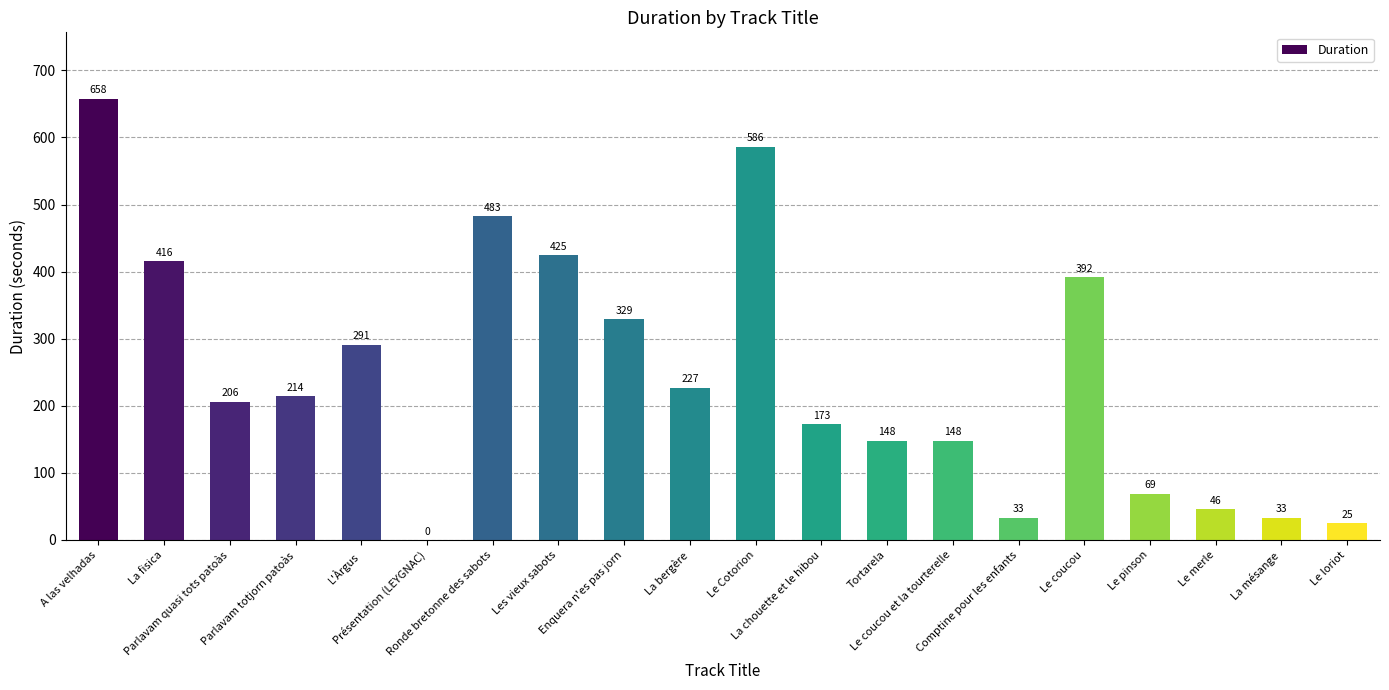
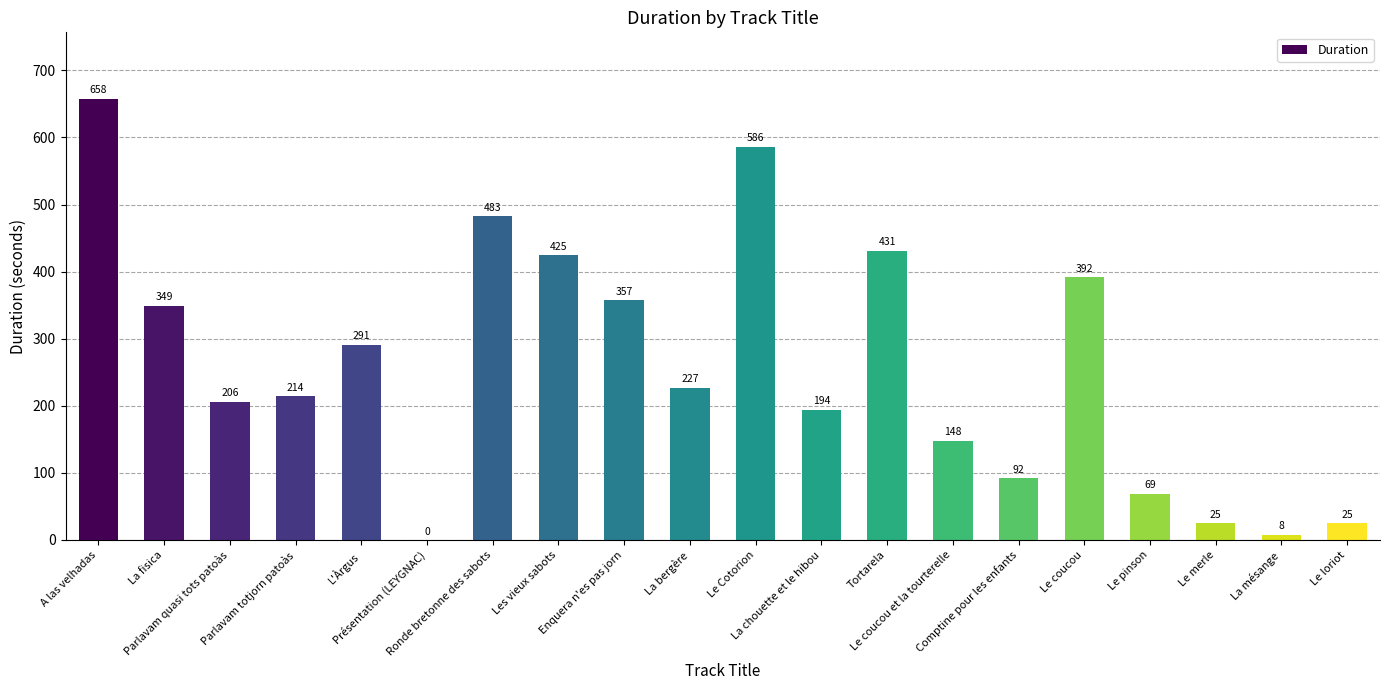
  {
    "A las velhadas": 658,
-   "La fisica": 416,
+   "La fisica": 349,
    "Parlavam quasi tots patoàs": 206,
    "Parlavam totjorn patoàs": 214,
    "L'Àrgus": 291,
    "Présentation (LEYGNAC)": 0,
    "Ronde bretonne des sabots": 483,
    "Les vieux sabots": 425,
-   "Enquera n'es pas jorn": 329,
+   "Enquera n'es pas jorn": 357,
    "La bergère": 227,
    "Le Cotorion": 586,
-   "La chouette et le hibou": 173,
-   "Tortarela": 148,
+   "La chouette et le hibou": 194,
+   "Tortarela": 431,
    "Le coucou et la tourterelle": 148,
-   "Comptine pour les enfants": 33,
+   "Comptine pour les enfants": 92,
    "Le coucou": 392,
    "Le pinson": 69,
-   "Le merle": 46,
-   "La mésange": 33,
+   "Le merle": 25,
+   "La mésange": 8,
    "Le loriot": 25
  }
